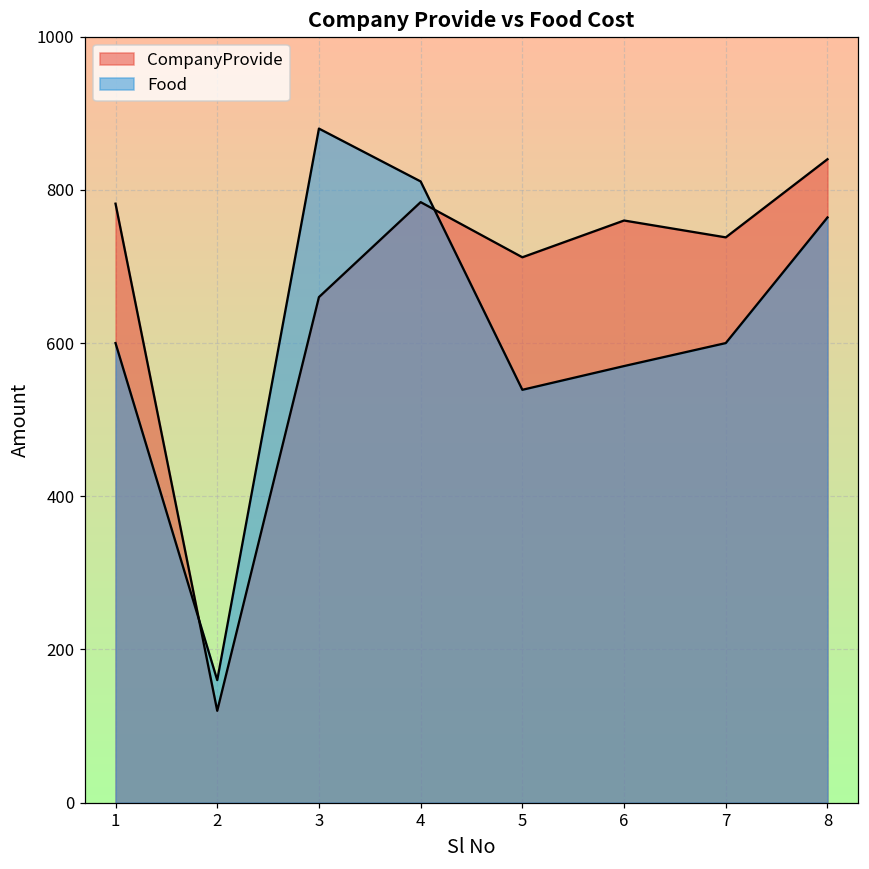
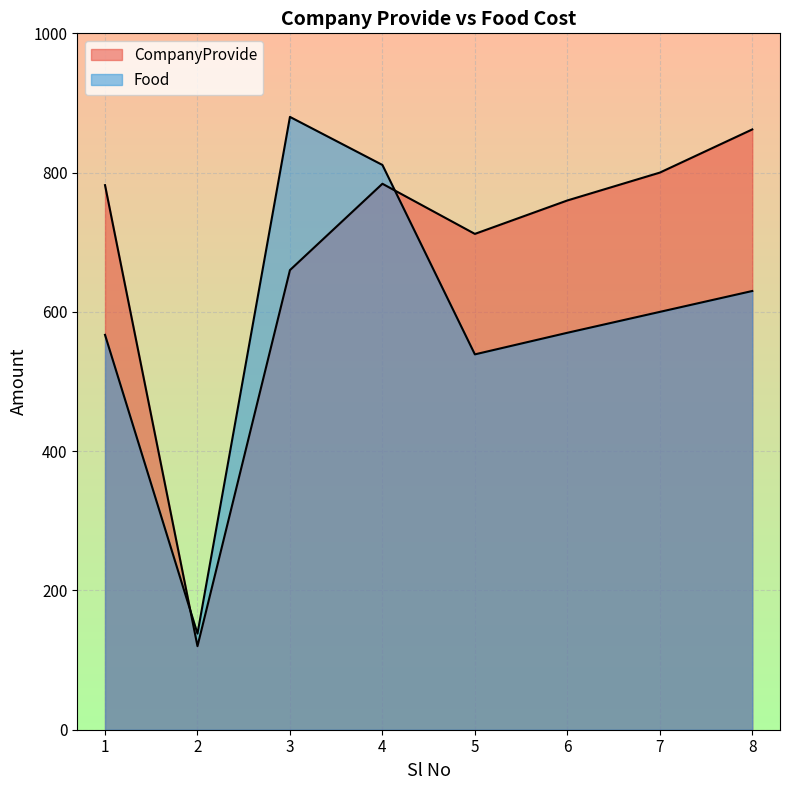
  {
    "CompanyProvide": {
      "1": 780,
      "2": 120,
      "3": 660,
      "4": 780,
      "5": 710,
      "6": 760,
-     "7": 740,
-     "8": 840
+     "7": 800,
+     "8": 860
    },
    "Food": {
-     "1": 600,
-     "2": 160,
+     "1": 570,
+     "2": 140,
      "3": 880,
      "4": 810,
      "5": 540,
      "6": 570,
      "7": 600,
-     "8": 760
+     "8": 630
    }
  }
